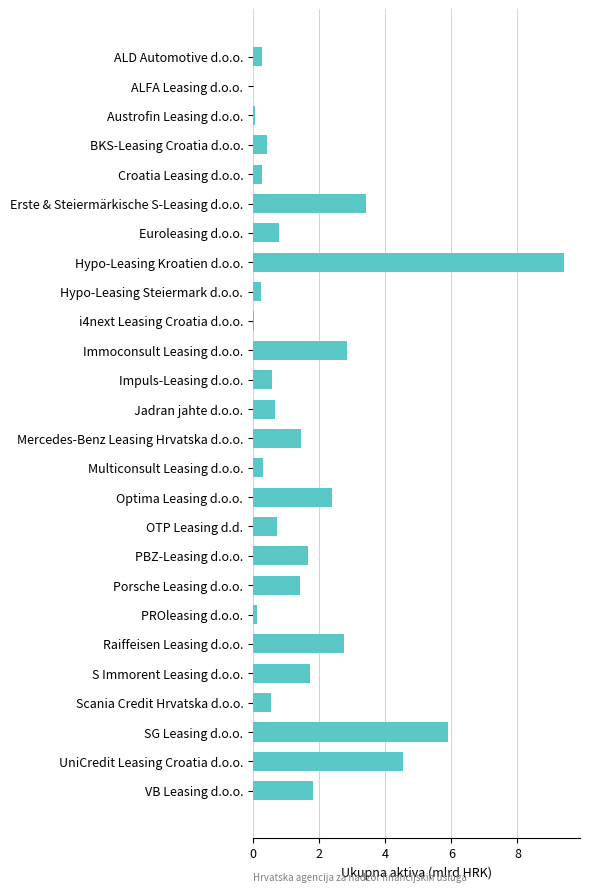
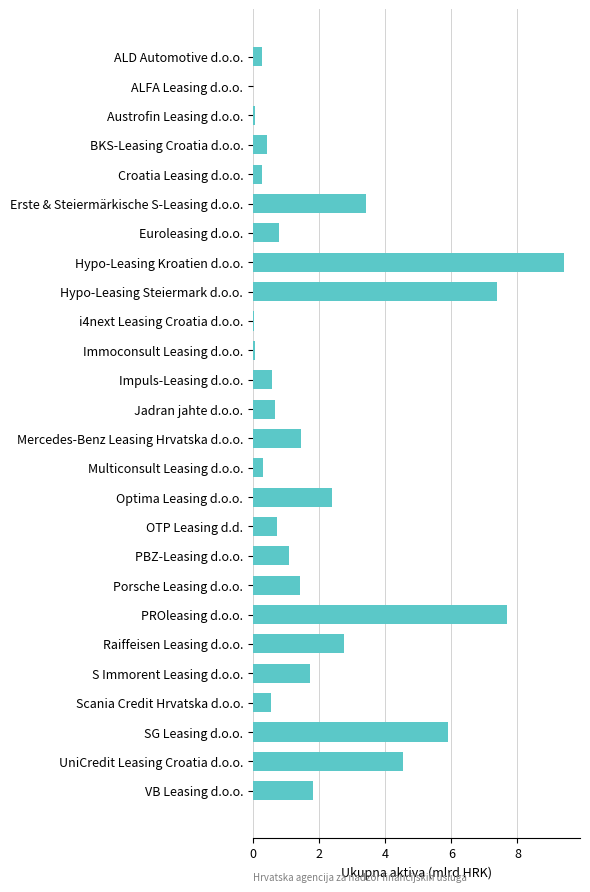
  {
    "ALD Automotive d.o.o.": 0.3,
    "BKS-Leasing Croatia d.o.o.": 0.4,
    "Croatia Leasing d.o.o.": 0.3,
    "Erste & Steiermärkische S-Leasing d.o.o.": 3.4,
    "Euroleasing d.o.o.": 0.8,
    "Hypo-Leasing Kroatien d.o.o.": 9.4,
-   "Hypo-Leasing Steiermark d.o.o.": 0.2,
-   "Immoconsult Leasing d.o.o.": 2.8,
+   "Hypo-Leasing Steiermark d.o.o.": 7.4,
+   "Immoconsult Leasing d.o.o.": 0.1,
    "Impuls-Leasing d.o.o.": 0.6,
    "Jadran jahte d.o.o.": 0.7,
    "Mercedes-Benz Leasing Hrvatska d.o.o.": 1.5,
    "Multiconsult Leasing d.o.o.": 0.3,
    "Optima Leasing d.o.o.": 2.4,
    "OTP Leasing d.d.": 0.7,
-   "PBZ-Leasing d.o.o.": 1.7,
+   "PBZ-Leasing d.o.o.": 1.1,
    "Porsche Leasing d.o.o.": 1.4,
-   "PROleasing d.o.o.": 0.1,
+   "PROleasing d.o.o.": 7.7,
    "Raiffeisen Leasing d.o.o.": 2.8,
    "S Immorent Leasing d.o.o.": 1.7,
    "Scania Credit Hrvatska d.o.o.": 0.5,
    "SG Leasing d.o.o.": 5.9,
    "UniCredit Leasing Croatia d.o.o.": 4.5,
    "VB Leasing d.o.o.": 1.8
  }
